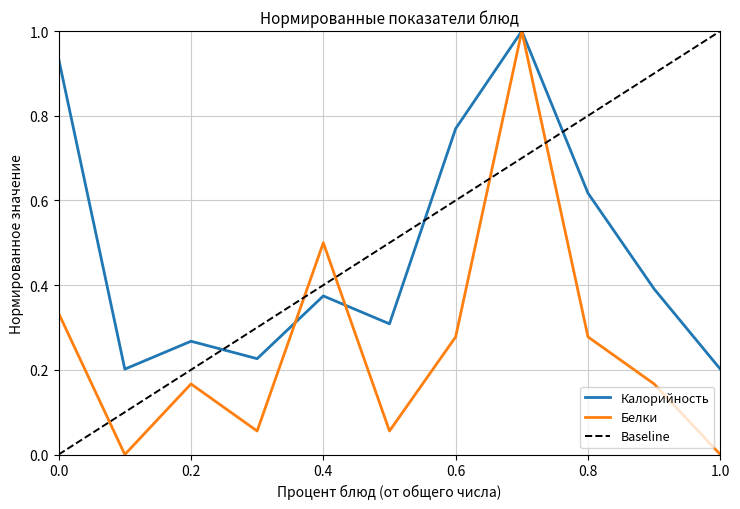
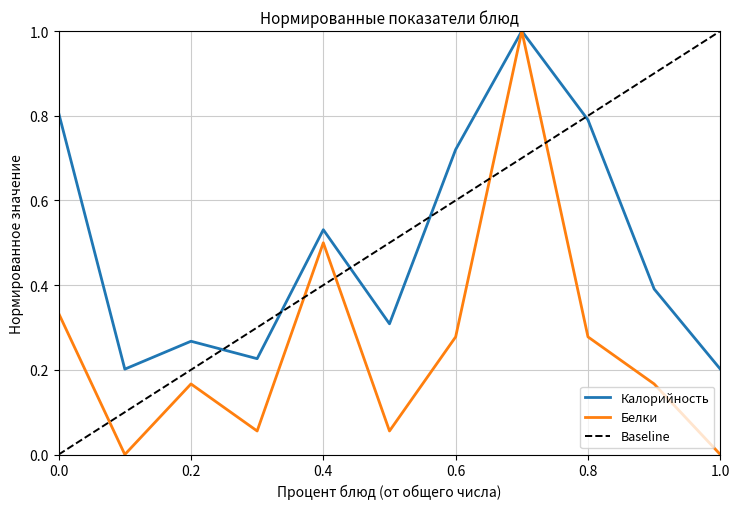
  {
    "Калорийность": {
-     "0.0": 0.93,
+     "0.0": 0.81,
      "0.2": 0.27,
-     "0.4": 0.37,
-     "0.6": 0.77,
-     "0.8": 0.62,
+     "0.4": 0.53,
+     "0.6": 0.72,
+     "0.8": 0.79,
      "1.0": 0.20
    },
    "Белки": {
      "0.0": 0.33,
      "0.2": 0.17,
      "0.4": 0.50,
      "0.6": 0.28,
      "0.8": 0.28,
      "1.0": 0.00
    },
    "Baseline": {
      "0.0": 0.00,
      "1.0": 1.00
    }
  }
